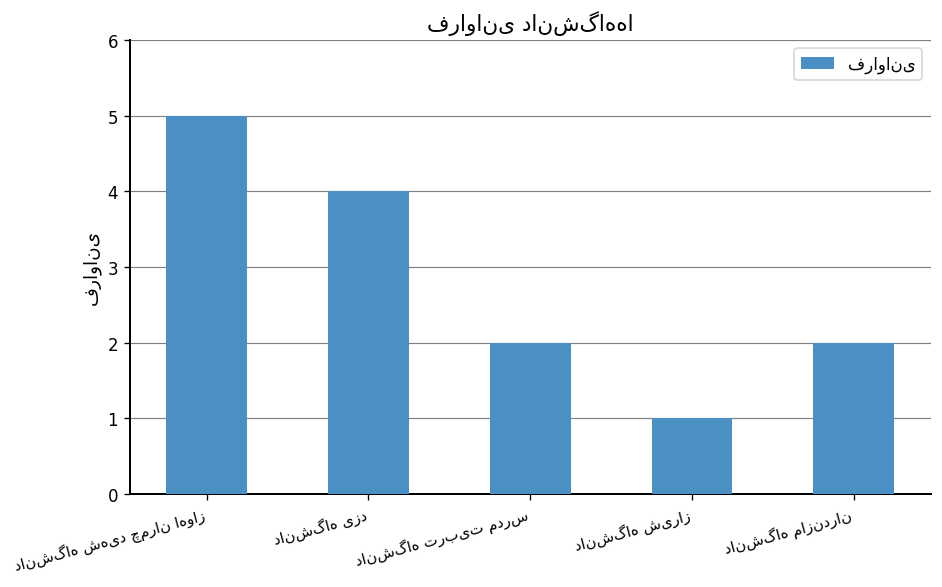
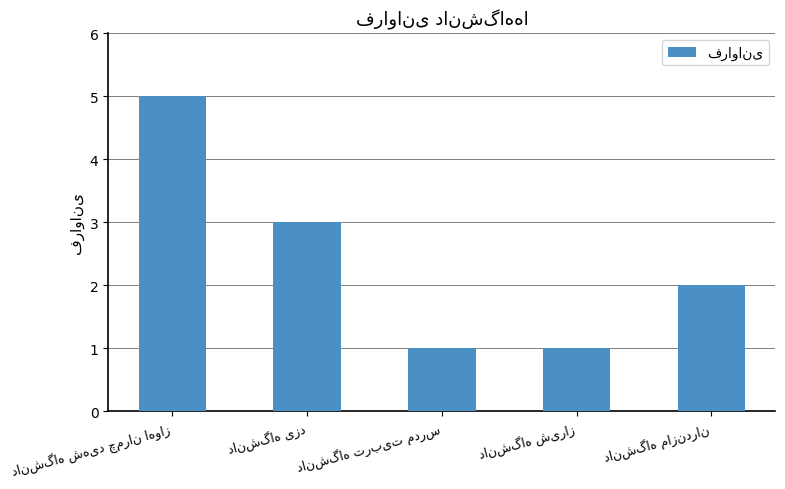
  {
    "دانشگاه شهید چمران اهواز": 5,
-   "دانشگاه یزد": 4,
-   "دانشگاه تربیت مدرس": 2,
+   "دانشگاه یزد": 3,
+   "دانشگاه تربیت مدرس": 1,
    "دانشگاه شیراز": 1,
    "دانشگاه مازندران": 2
  }
